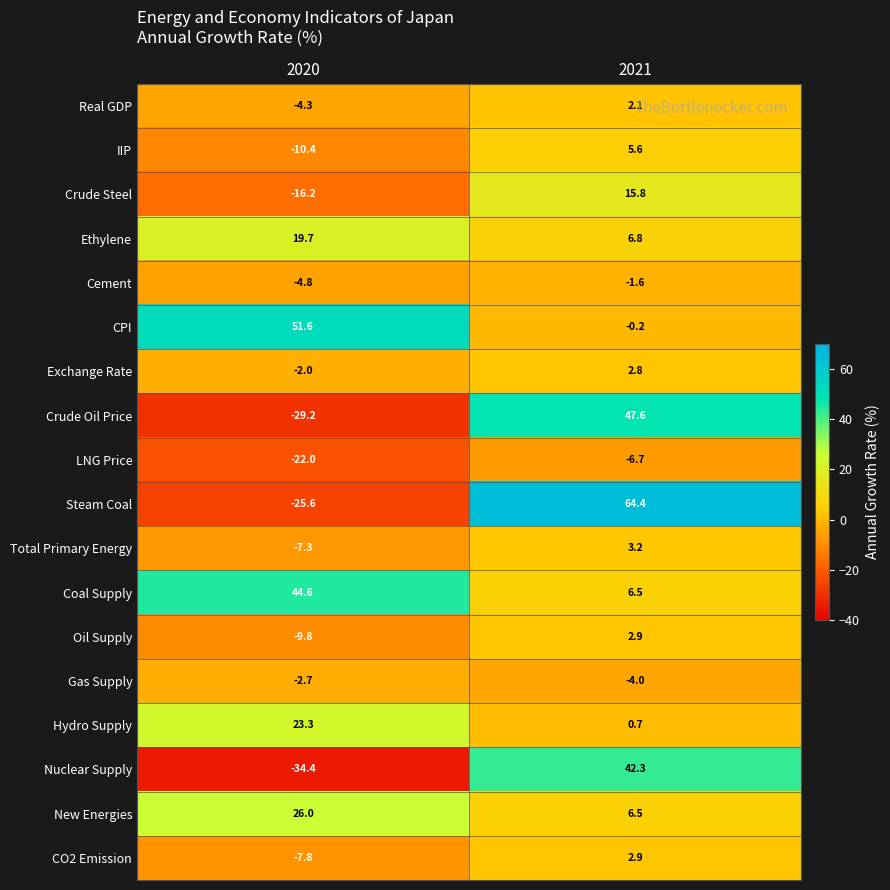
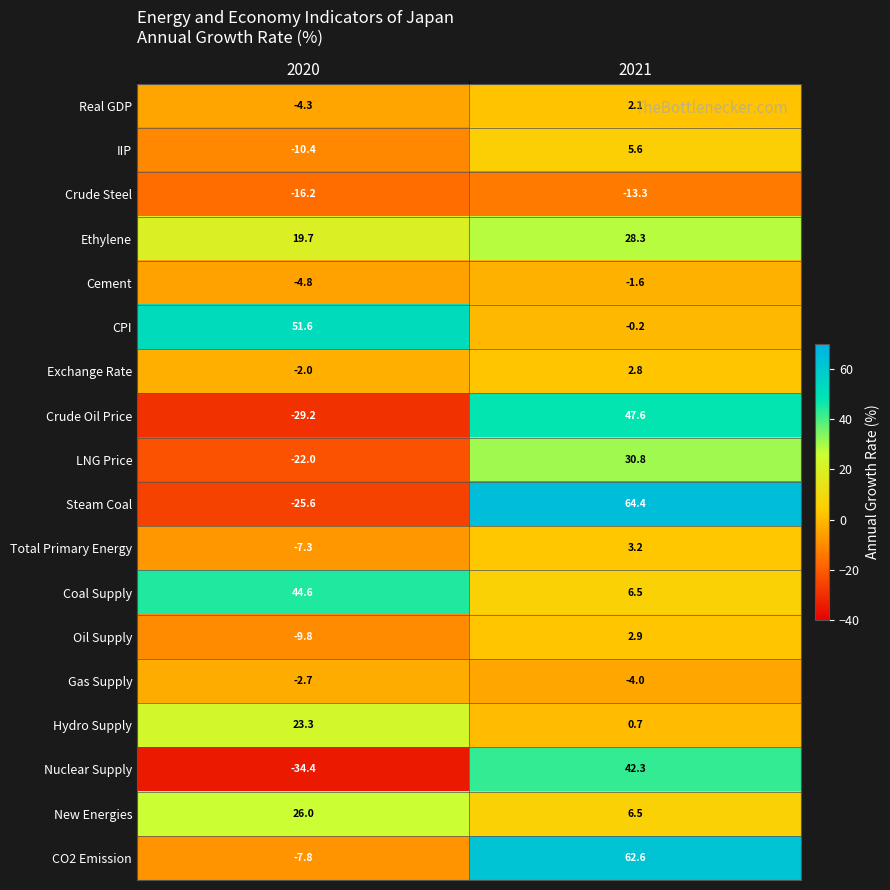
  {
    "Real GDP": {
      "2020": -4.3
    },
    "IIP": {
      "2020": -10.4,
      "2021": 5.6
    },
    "Crude Steel": {
      "2020": -16.2,
-     "2021": 15.8
+     "2021": -13.3
    },
    "Ethylene": {
      "2020": 19.7,
-     "2021": 6.8
+     "2021": 28.3
    },
    "Cement": {
      "2020": -4.8,
      "2021": -1.6
    },
    "CPI": {
      "2020": 51.6,
      "2021": -0.2
    },
    "Exchange Rate": {
      "2020": -2.0,
      "2021": 2.8
    },
    "Crude Oil Price": {
      "2020": -29.2,
      "2021": 47.6
    },
    "LNG Price": {
      "2020": -22.0,
-     "2021": -6.7
+     "2021": 30.8
    },
    "Steam Coal": {
      "2020": -25.6,
      "2021": 64.4
    },
    "Total Primary Energy": {
      "2020": -7.3,
      "2021": 3.2
    },
    "Coal Supply": {
      "2020": 44.6,
      "2021": 6.5
    },
    "Oil Supply": {
      "2020": -9.8,
      "2021": 2.9
    },
    "Gas Supply": {
      "2020": -2.7,
      "2021": -4.0
    },
    "Hydro Supply": {
      "2020": 23.3,
      "2021": 0.7
    },
    "Nuclear Supply": {
      "2020": -34.4,
      "2021": 42.3
    },
    "New Energies": {
      "2020": 26.0,
      "2021": 6.5
    },
    "CO2 Emission": {
      "2020": -7.8,
-     "2021": 2.9
+     "2021": 62.6
    }
  }
